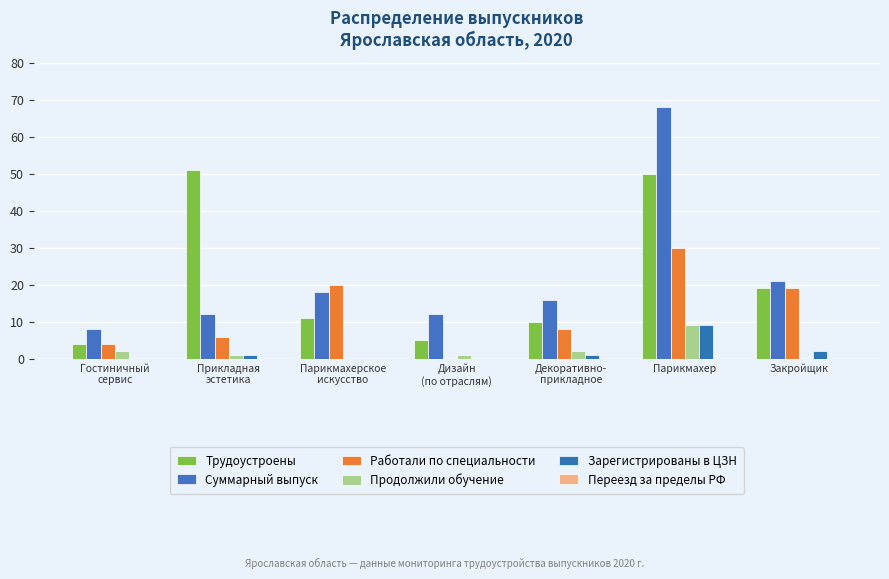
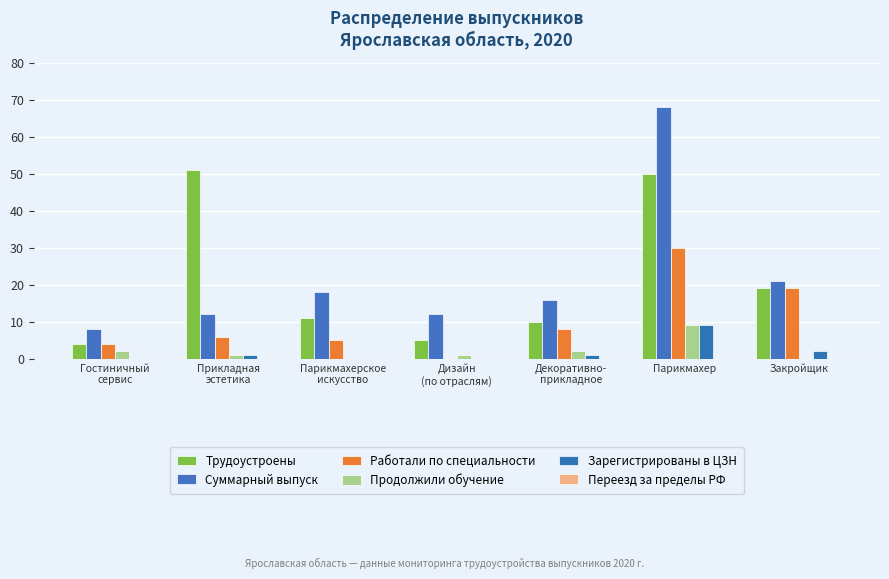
  {
    "Трудоустроены": {
      "Гостиничный сервис": 4,
      "Прикладная эстетика": 51,
      "Парикмахерское искусство": 11,
      "Дизайн (по отраслям)": 5,
      "Декоративно- прикладное": 10,
      "Парикмахер": 50,
      "Закройщик": 19
    },
    "Работали по специальности": {
      "Гостиничный сервис": 4,
      "Прикладная эстетика": 6,
-     "Парикмахерское искусство": 20,
+     "Парикмахерское искусство": 5,
      "Дизайн (по отраслям)": 0,
      "Декоративно- прикладное": 8,
      "Парикмахер": 30,
      "Закройщик": 19
    },
    "Продолжили обучение": {
      "Гостиничный сервис": 2,
      "Прикладная эстетика": 1,
      "Парикмахерское искусство": 0,
      "Дизайн (по отраслям)": 1,
      "Декоративно- прикладное": 2,
      "Парикмахер": 9,
      "Закройщик": 0
    },
    "Переезд за пределы РФ": {
      "Гостиничный сервис": 0,
      "Прикладная эстетика": 0,
      "Парикмахерское искусство": 0,
      "Дизайн (по отраслям)": 0,
      "Декоративно- прикладное": 0,
      "Парикмахер": 0,
      "Закройщик": 0
    }
  }
